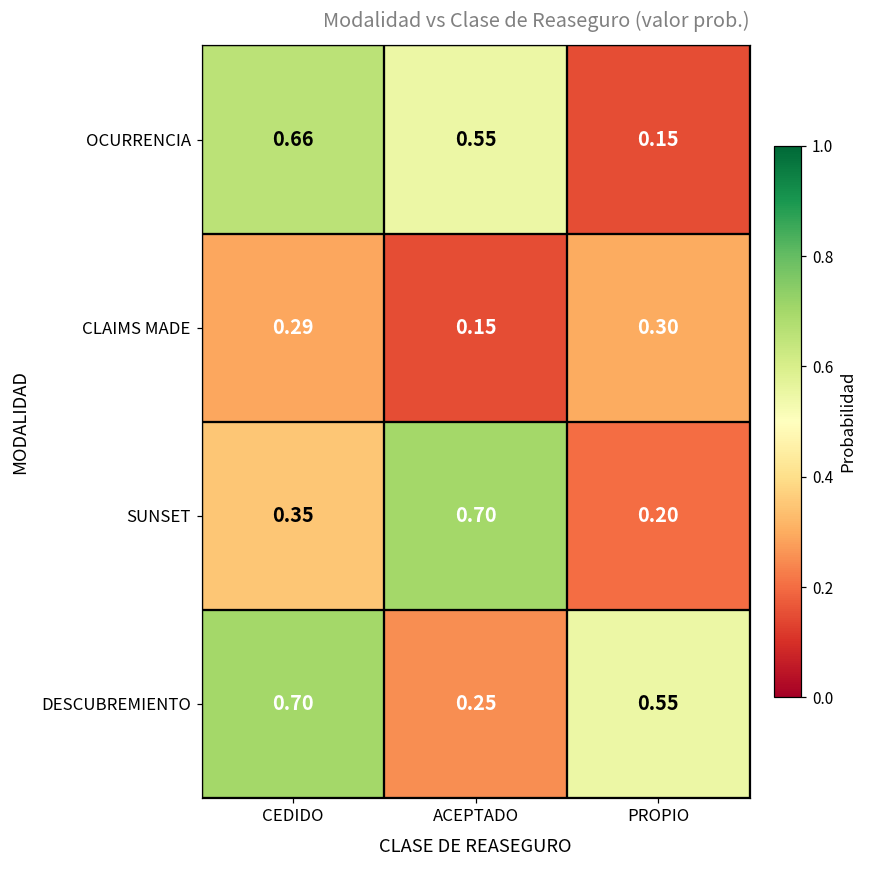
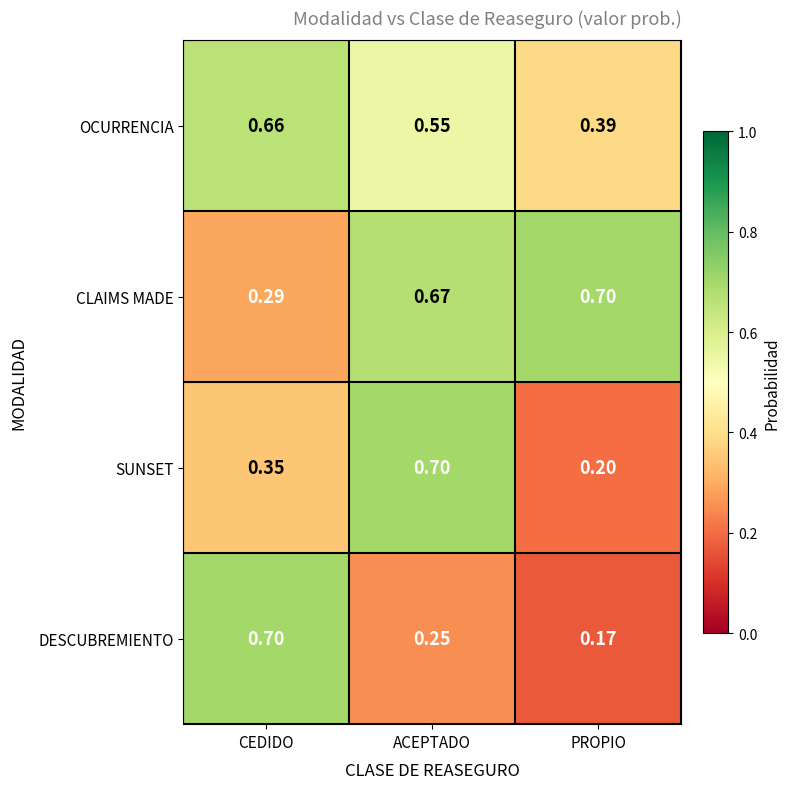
  {
    "OCURRENCIA": {
      "CEDIDO": 0.66,
      "ACEPTADO": 0.55,
-     "PROPIO": 0.15
+     "PROPIO": 0.39
    },
    "CLAIMS MADE": {
      "CEDIDO": 0.29,
-     "ACEPTADO": 0.15,
-     "PROPIO": 0.30
+     "ACEPTADO": 0.67,
+     "PROPIO": 0.70
    },
    "SUNSET": {
      "CEDIDO": 0.35,
      "ACEPTADO": 0.70,
      "PROPIO": 0.20
    },
    "DESCUBREMIENTO": {
      "CEDIDO": 0.70,
      "ACEPTADO": 0.25,
-     "PROPIO": 0.55
+     "PROPIO": 0.17
    }
  }
